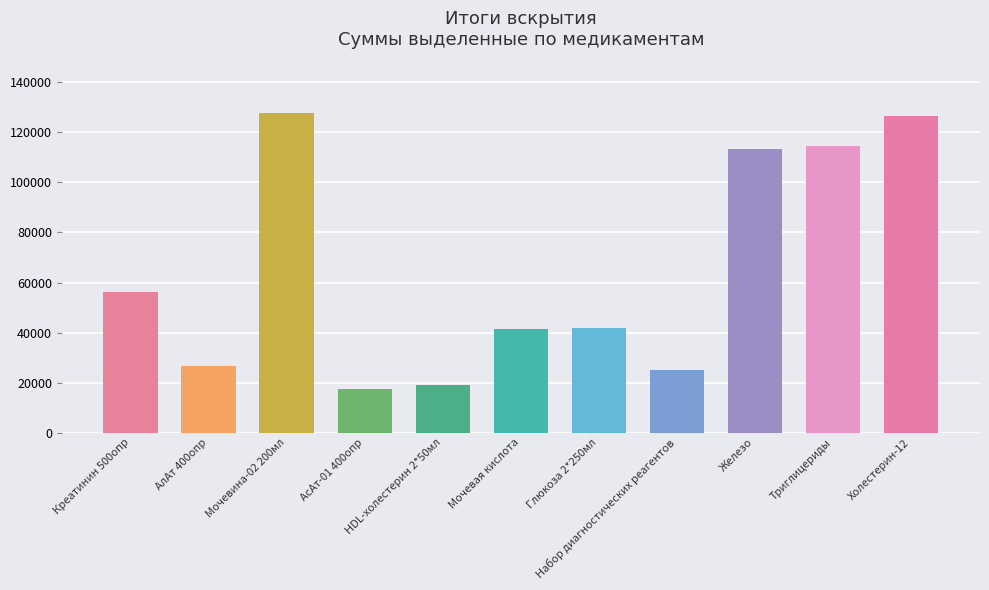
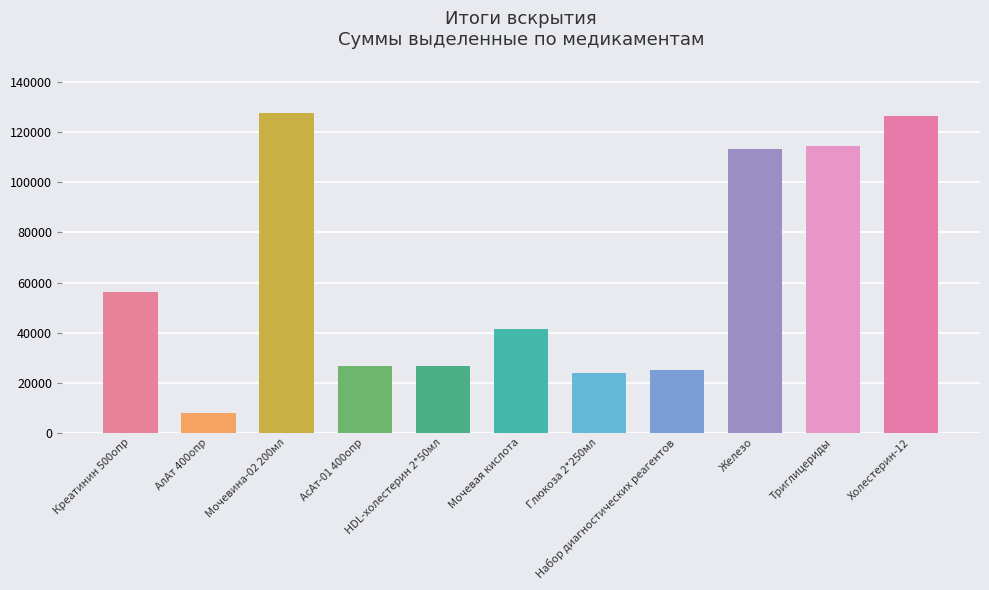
  {
    "Креатинин 500опр": 56000,
-   "АлАт 400опр": 27000,
+   "АлАт 400опр": 8000,
    "Мочевина-02 200мл": 128000,
-   "АсАт-01 400опр": 17000,
-   "НDL-холестерин 2*50мл": 19000,
+   "АсАт-01 400опр": 27000,
+   "НDL-холестерин 2*50мл": 27000,
    "Мочевая кислота": 42000,
-   "Глюкоза 2*250мл": 42000,
+   "Глюкоза 2*250мл": 24000,
    "Набор диагностических реагентов": 25000,
    "Железо": 113000,
    "Триглицериды": 115000,
    "Холестерин-12": 127000
  }
